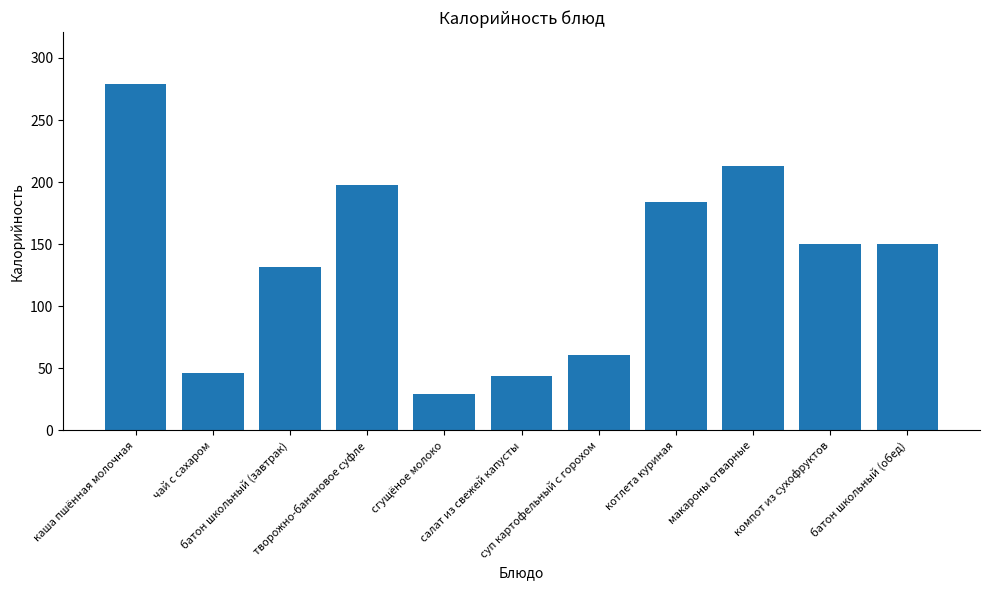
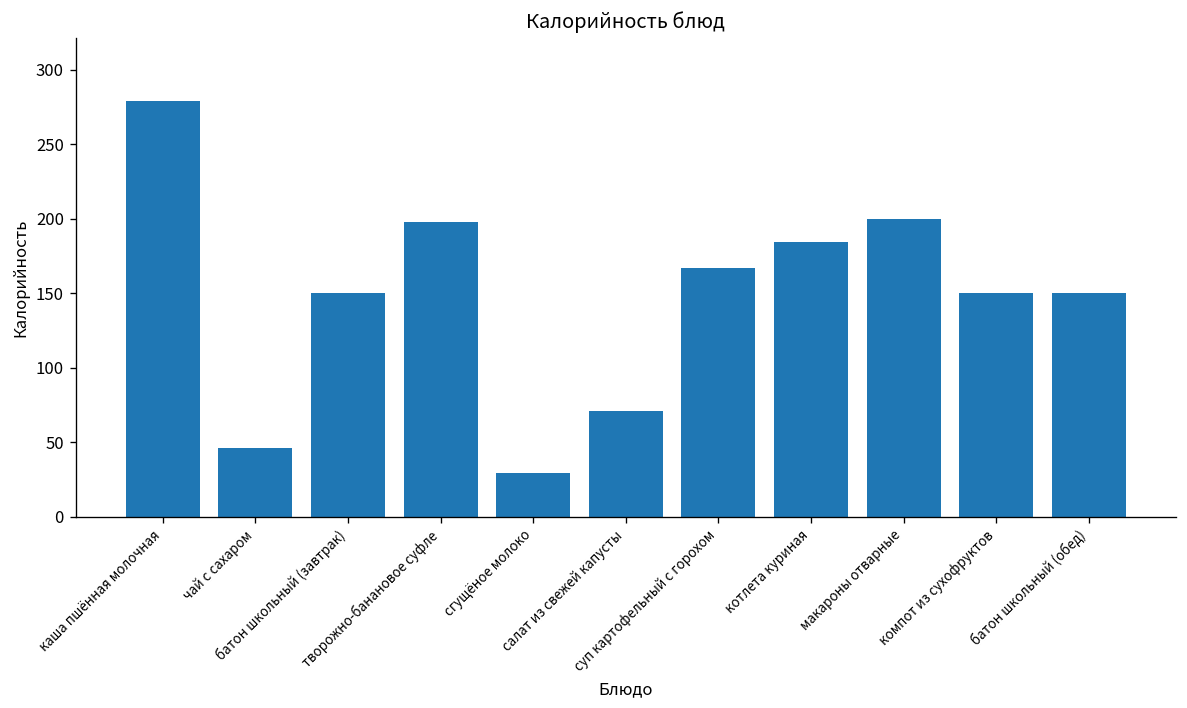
  {
    "каша пшённая молочная": 279,
    "чай с сахаром": 46,
-   "батон школьный (завтрак)": 132,
+   "батон школьный (завтрак)": 150,
    "творожно-банановое суфле": 198,
    "сгущёное молоко": 29,
-   "салат из свежей капусты": 44,
-   "суп картофельный с горохом": 61,
+   "салат из свежей капусты": 71,
+   "суп картофельный с горохом": 167,
    "котлета куриная": 184,
-   "макароны отварные": 213,
+   "макароны отварные": 200,
    "компот из сухофруктов": 150,
    "батон школьный (обед)": 150
  }
